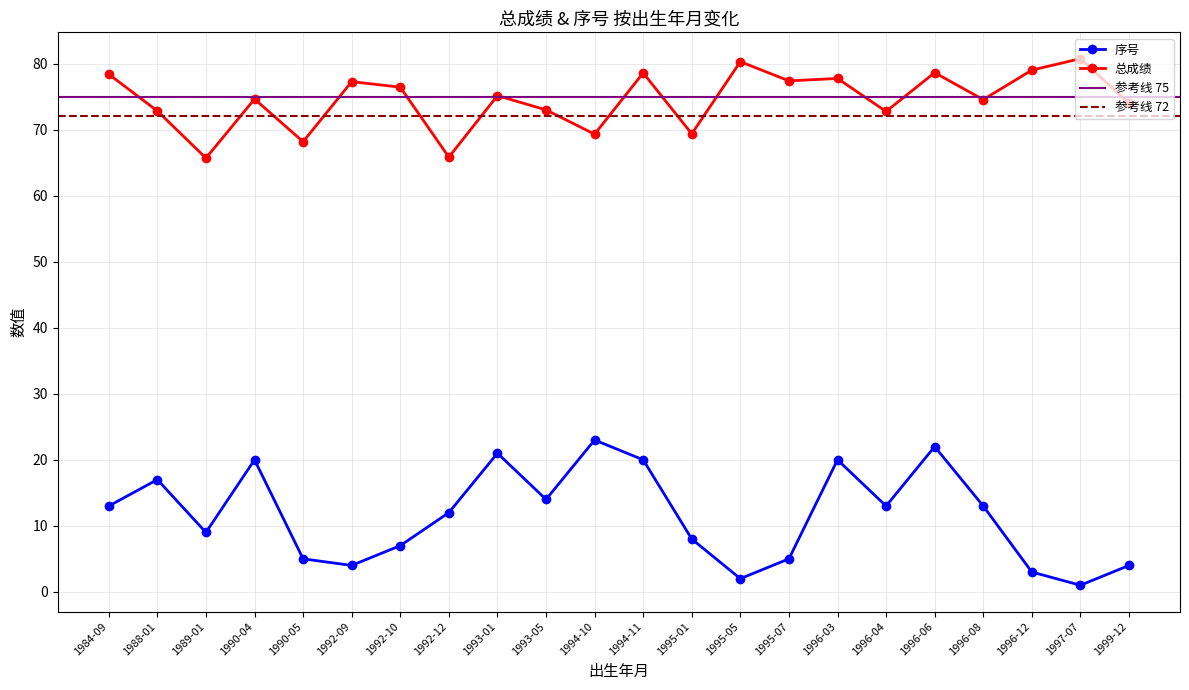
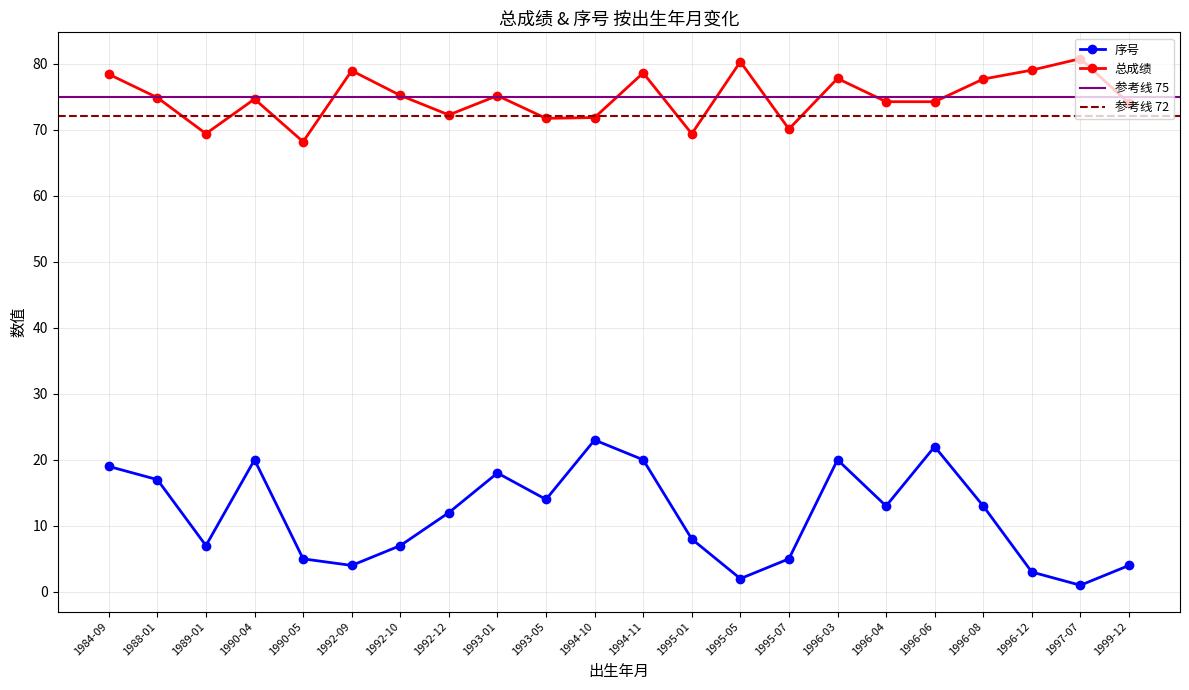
  {
    "序号": {
-     "1984-09": 13,
+     "1984-09": 19,
      "1988-01": 17,
-     "1989-01": 9,
+     "1989-01": 7,
      "1990-04": 20,
      "1990-05": 5,
      "1992-09": 4,
      "1992-10": 7,
      "1992-12": 12,
-     "1993-01": 21,
+     "1993-01": 18,
      "1993-05": 14,
      "1994-10": 23,
      "1994-11": 20,
      "1995-01": 8,
      "1995-05": 2,
      "1995-07": 5,
      "1996-03": 20,
      "1996-04": 13,
      "1996-06": 22,
      "1996-08": 13,
      "1996-12": 3,
      "1997-07": 1,
      "1999-12": 4
    },
    "总成绩": {
      "1984-09": 78,
-     "1988-01": 73,
-     "1989-01": 66,
+     "1988-01": 75,
+     "1989-01": 69,
      "1990-04": 75,
      "1990-05": 68,
-     "1992-09": 77,
-     "1992-10": 76,
-     "1992-12": 66,
+     "1992-09": 79,
+     "1992-10": 75,
+     "1992-12": 72,
      "1993-01": 75,
-     "1993-05": 73,
-     "1994-10": 69,
+     "1993-05": 72,
+     "1994-10": 72,
      "1994-11": 79,
      "1995-01": 69,
      "1995-05": 80,
-     "1995-07": 77,
+     "1995-07": 70,
      "1996-03": 78,
-     "1996-04": 73,
-     "1996-06": 79,
-     "1996-08": 75,
+     "1996-04": 74,
+     "1996-06": 74,
+     "1996-08": 78,
      "1996-12": 79
    }
  }
